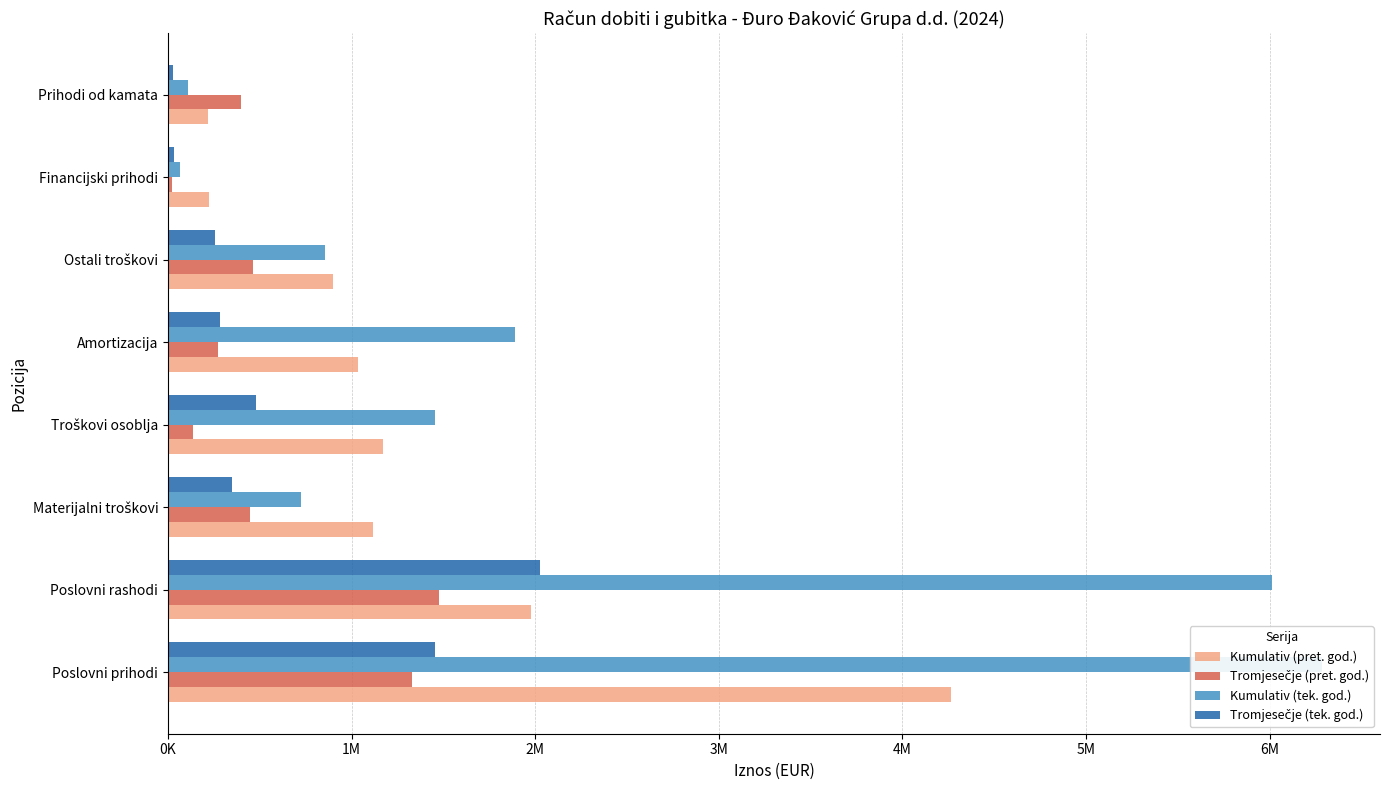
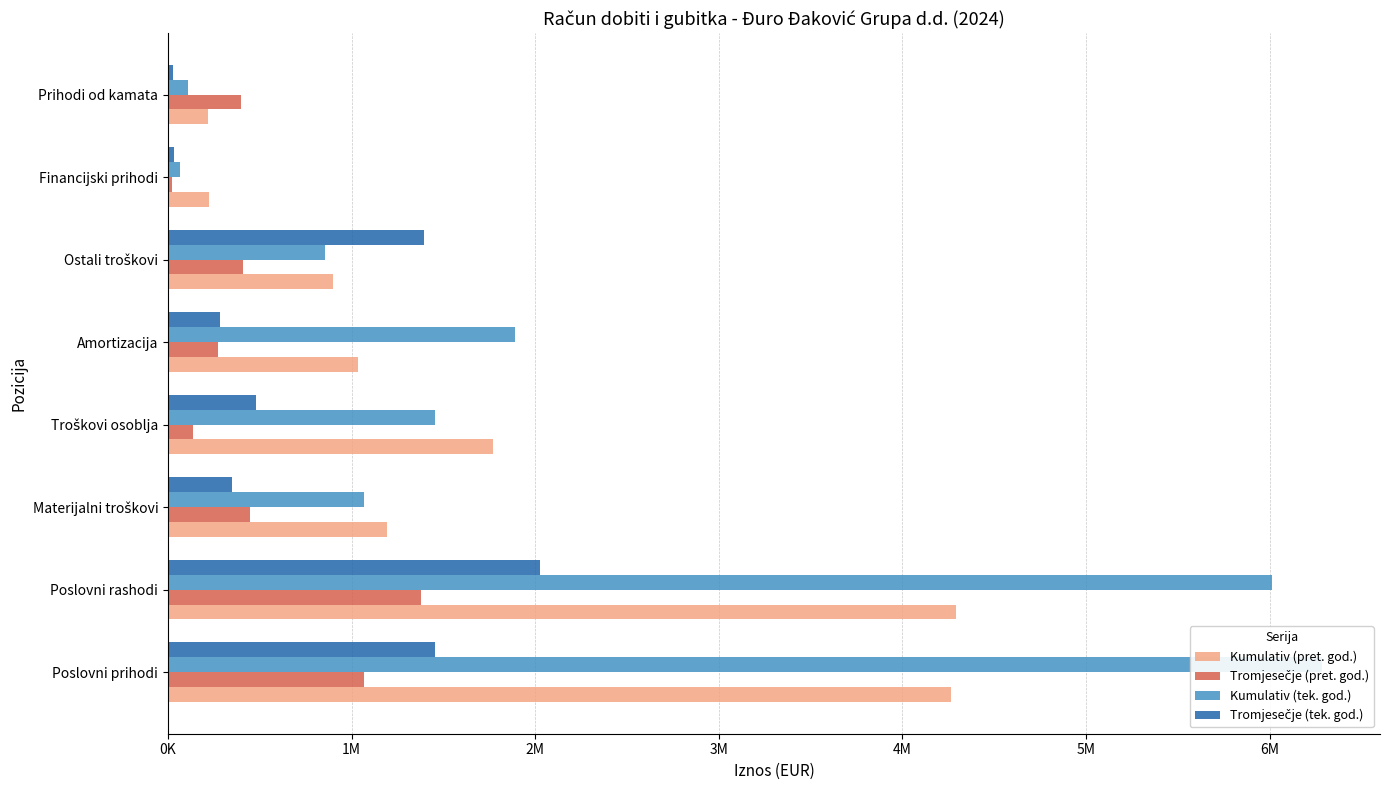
  {
    "Kumulativ (pret. god.)": {
      "Prihodi od kamata": 220000,
      "Financijski prihodi": 220000,
      "Ostali troškovi": 900000,
      "Amortizacija": 1040000,
-     "Troškovi osoblja": 1170000,
-     "Materijalni troškovi": 1120000,
-     "Poslovni rashodi": 1980000,
+     "Troškovi osoblja": 1770000,
+     "Materijalni troškovi": 1190000,
+     "Poslovni rashodi": 4290000,
      "Poslovni prihodi": 4260000
    },
    "Tromjesečje (pret. god.)": {
      "Prihodi od kamata": 400000,
      "Financijski prihodi": 20000,
-     "Ostali troškovi": 460000,
+     "Ostali troškovi": 410000,
      "Amortizacija": 270000,
      "Troškovi osoblja": 140000,
      "Materijalni troškovi": 450000,
-     "Poslovni rashodi": 1480000,
-     "Poslovni prihodi": 1330000
+     "Poslovni rashodi": 1380000,
+     "Poslovni prihodi": 1070000
    },
    "Kumulativ (tek. god.)": {
      "Prihodi od kamata": 110000,
      "Financijski prihodi": 70000,
      "Ostali troškovi": 850000,
      "Amortizacija": 1890000,
      "Troškovi osoblja": 1460000,
-     "Materijalni troškovi": 730000,
+     "Materijalni troškovi": 1070000,
      "Poslovni rashodi": 6010000
    },
    "Tromjesečje (tek. god.)": {
      "Prihodi od kamata": 30000,
      "Financijski prihodi": 30000,
-     "Ostali troškovi": 260000,
+     "Ostali troškovi": 1390000,
      "Amortizacija": 280000,
      "Troškovi osoblja": 480000,
      "Materijalni troškovi": 350000,
      "Poslovni rashodi": 2030000,
      "Poslovni prihodi": 1460000
    }
  }
